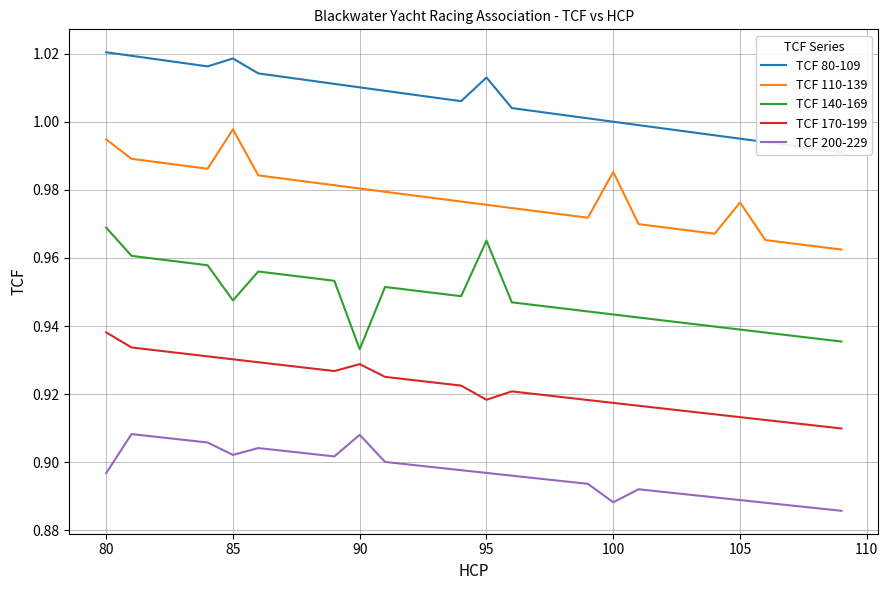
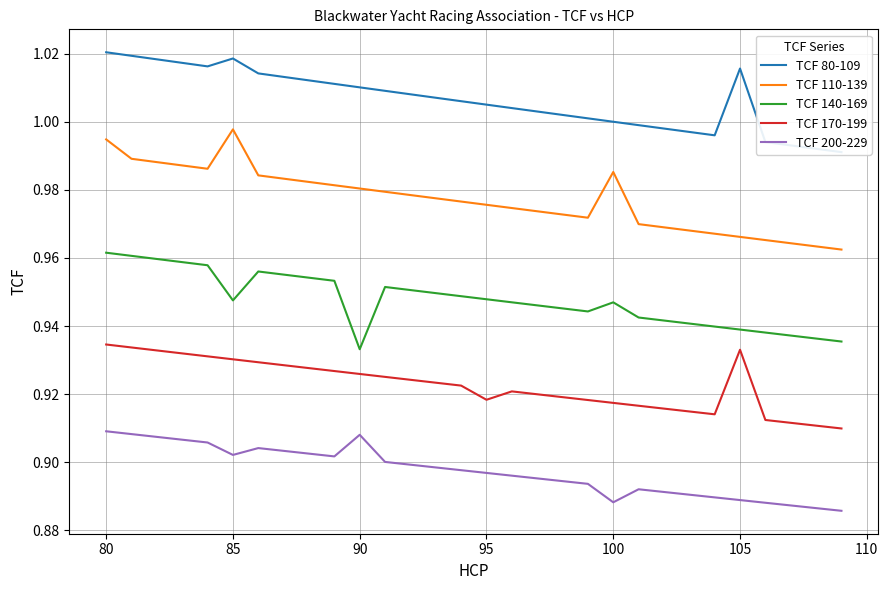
  {
    "TCF 80-109": {
      "80": 1.020,
      "85": 1.019,
      "90": 1.010,
-     "95": 1.013,
+     "95": 1.005,
      "100": 1.000,
-     "105": 0.995
+     "105": 1.016
    },
    "TCF 110-139": {
      "80": 0.995,
      "85": 0.998,
      "90": 0.980,
      "95": 0.976,
      "100": 0.985,
-     "105": 0.976
+     "105": 0.966
    },
    "TCF 140-169": {
-     "80": 0.969,
+     "80": 0.962,
      "85": 0.948,
      "90": 0.933,
-     "95": 0.965,
-     "100": 0.943,
+     "95": 0.948,
+     "100": 0.947,
      "105": 0.939
    },
    "TCF 170-199": {
-     "80": 0.938,
+     "80": 0.935,
      "85": 0.930,
-     "90": 0.929,
+     "90": 0.926,
      "95": 0.918,
      "100": 0.917,
-     "105": 0.913
+     "105": 0.933
    },
    "TCF 200-229": {
-     "80": 0.897,
+     "80": 0.909,
      "85": 0.902,
      "90": 0.908,
      "95": 0.897,
      "100": 0.888,
      "105": 0.889
    }
  }
